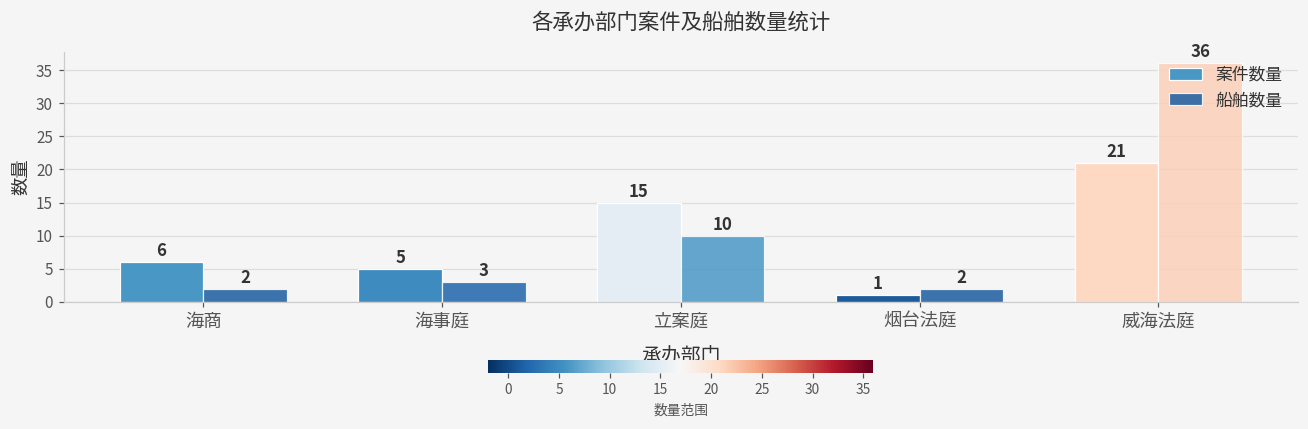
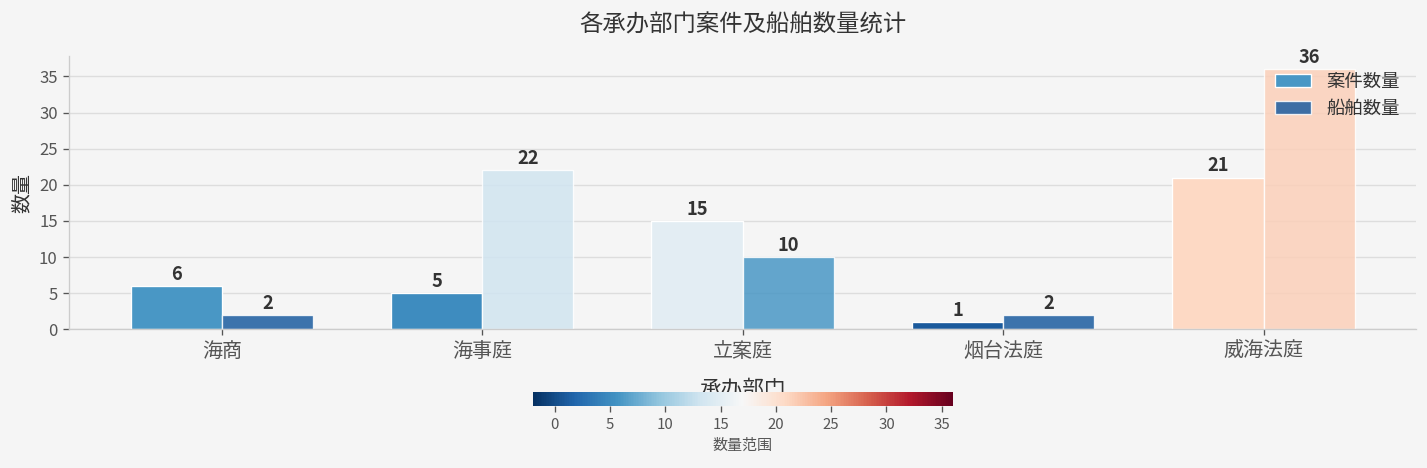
  {
    "案件数量": {
      "海商": 6,
      "海事庭": 5,
      "立案庭": 15,
      "烟台法庭": 1,
      "威海法庭": 21
    },
    "船舶数量": {
      "海商": 2,
-     "海事庭": 3,
+     "海事庭": 22,
      "立案庭": 10,
      "烟台法庭": 2,
      "威海法庭": 36
    }
  }
